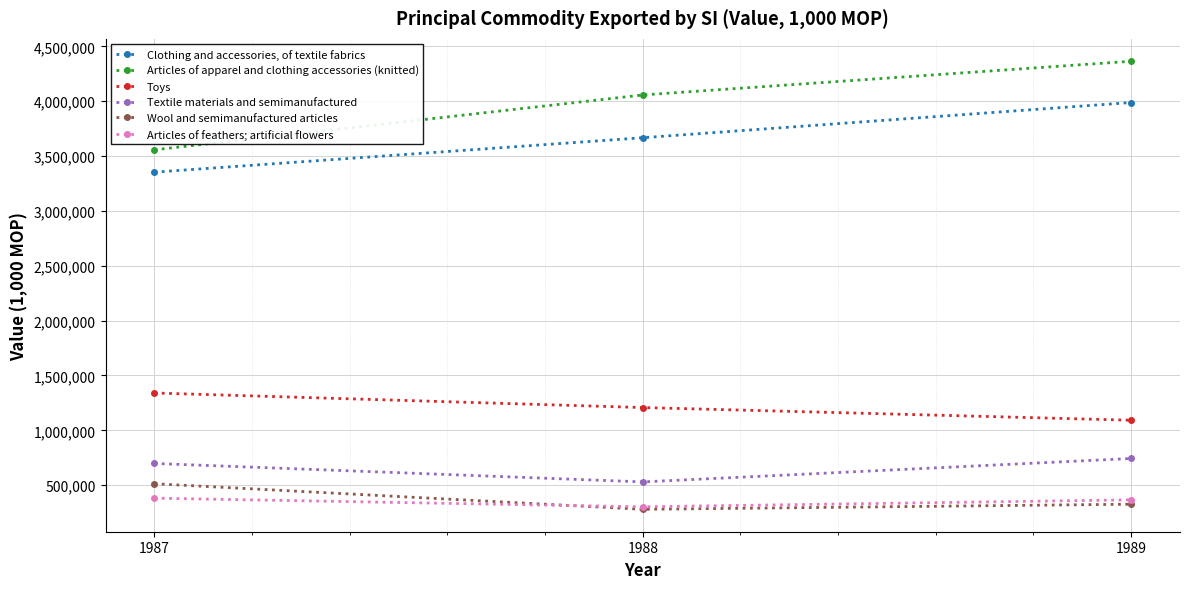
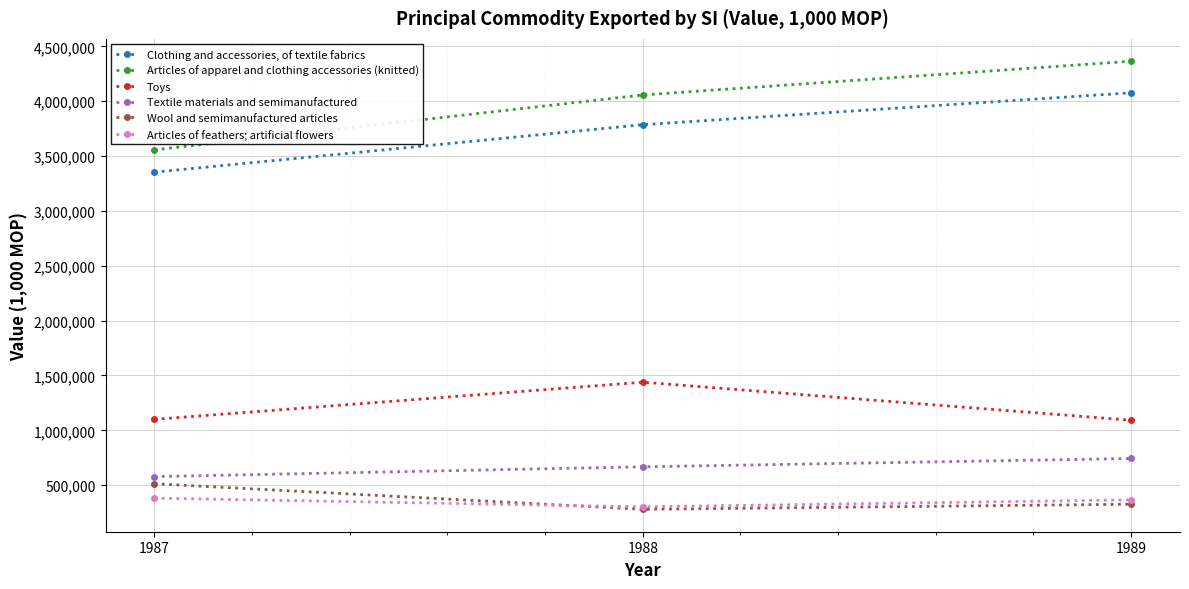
  {
    "Clothing and accessories, of textile fabrics": {
      "1987": "3,350,000",
-     "1988": "3,670,000",
-     "1989": "3,990,000"
+     "1988": "3,790,000",
+     "1989": "4,080,000"
    },
    "Articles of apparel and clothing accessories (knitted)": {
      "1987": "3,560,000",
      "1988": "4,060,000",
      "1989": "4,360,000"
    },
    "Toys": {
-     "1987": "1,340,000",
-     "1988": "1,210,000",
+     "1987": "1,100,000",
+     "1988": "1,440,000",
      "1989": "1,090,000"
    },
    "Textile materials and semimanufactured": {
-     "1987": "700,000",
-     "1988": "530,000",
+     "1987": "580,000",
+     "1988": "670,000",
      "1989": "740,000"
    },
    "Wool and semimanufactured articles": {
      "1987": "510,000",
      "1989": "330,000"
    },
    "Articles of feathers; artificial flowers": {
      "1987": "380,000",
      "1989": "370,000"
    }
  }
